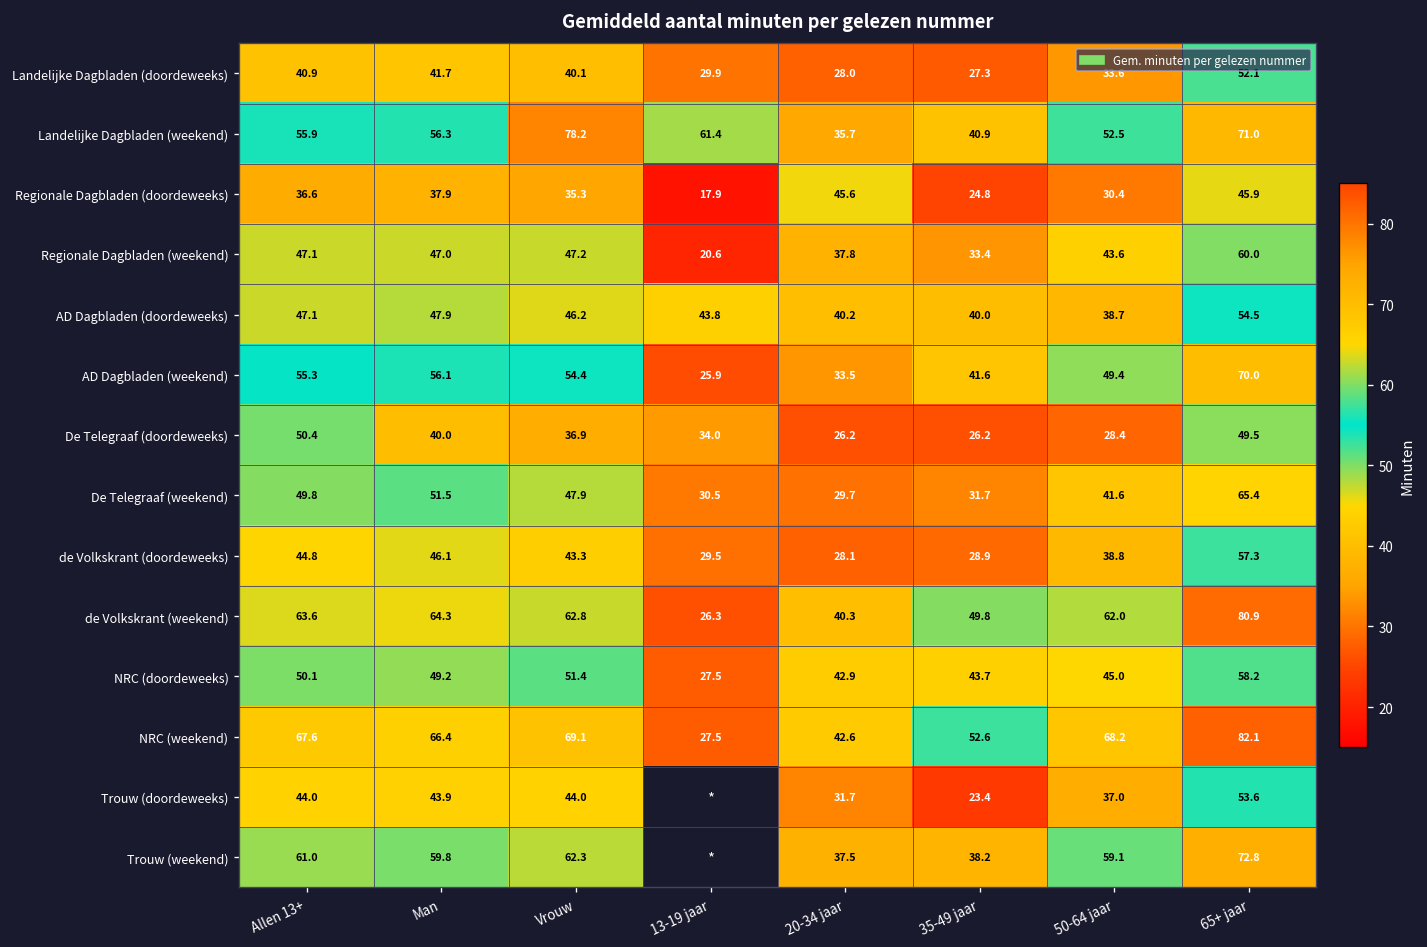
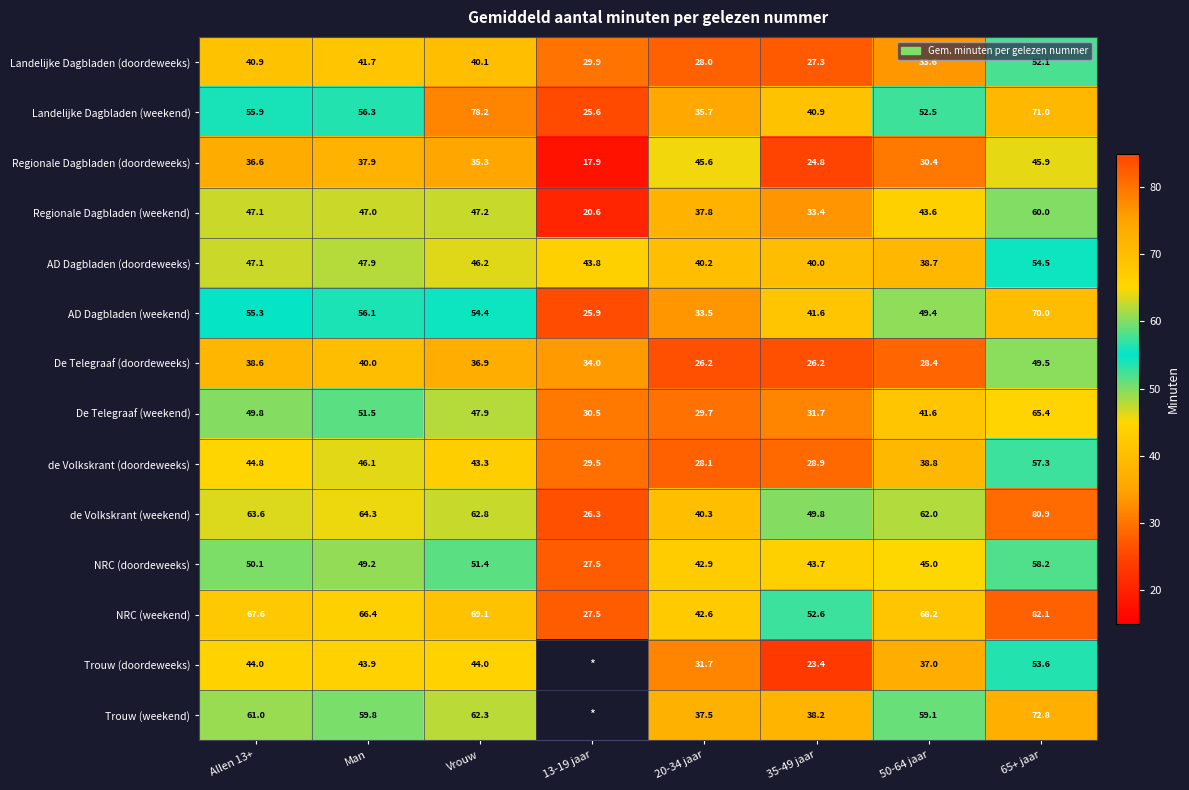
  {
    "Landelijke Dagbladen (doordeweeks)": {
      "Allen 13+": 40.9,
      "Man": 41.7,
      "Vrouw": 40.1,
      "13-19 jaar": 29.9,
      "20-34 jaar": 28.0,
      "35-49 jaar": 27.3
    },
    "Landelijke Dagbladen (weekend)": {
      "Allen 13+": 55.9,
      "Man": 56.3,
      "Vrouw": 78.2,
-     "13-19 jaar": 61.4,
+     "13-19 jaar": 25.6,
      "20-34 jaar": 35.7,
      "35-49 jaar": 40.9,
      "50-64 jaar": 52.5,
      "65+ jaar": 71.0
    },
    "Regionale Dagbladen (doordeweeks)": {
      "Allen 13+": 36.6,
      "Man": 37.9,
      "Vrouw": 35.3,
      "13-19 jaar": 17.9,
      "20-34 jaar": 45.6,
      "35-49 jaar": 24.8,
      "50-64 jaar": 30.4,
      "65+ jaar": 45.9
    },
    "Regionale Dagbladen (weekend)": {
      "Allen 13+": 47.1,
      "Man": 47.0,
      "Vrouw": 47.2,
      "13-19 jaar": 20.6,
      "20-34 jaar": 37.8,
      "35-49 jaar": 33.4,
      "50-64 jaar": 43.6,
      "65+ jaar": 60.0
    },
    "AD Dagbladen (doordeweeks)": {
      "Allen 13+": 47.1,
      "Man": 47.9,
      "Vrouw": 46.2,
      "13-19 jaar": 43.8,
      "20-34 jaar": 40.2,
      "35-49 jaar": 40.0,
      "50-64 jaar": 38.7,
      "65+ jaar": 54.5
    },
    "AD Dagbladen (weekend)": {
      "Allen 13+": 55.3,
      "Man": 56.1,
      "Vrouw": 54.4,
      "13-19 jaar": 25.9,
      "20-34 jaar": 33.5,
      "35-49 jaar": 41.6,
      "50-64 jaar": 49.4,
      "65+ jaar": 70.0
    },
    "De Telegraaf (doordeweeks)": {
-     "Allen 13+": 50.4,
+     "Allen 13+": 38.6,
      "Man": 40.0,
      "Vrouw": 36.9,
      "13-19 jaar": 34.0,
      "20-34 jaar": 26.2,
      "35-49 jaar": 26.2,
      "50-64 jaar": 28.4,
      "65+ jaar": 49.5
    },
    "De Telegraaf (weekend)": {
      "Allen 13+": 49.8,
      "Man": 51.5,
      "Vrouw": 47.9,
      "13-19 jaar": 30.5,
      "20-34 jaar": 29.7,
      "35-49 jaar": 31.7,
      "50-64 jaar": 41.6,
      "65+ jaar": 65.4
    },
    "de Volkskrant (doordeweeks)": {
      "Allen 13+": 44.8,
      "Man": 46.1,
      "Vrouw": 43.3,
      "13-19 jaar": 29.5,
      "20-34 jaar": 28.1,
      "35-49 jaar": 28.9,
      "50-64 jaar": 38.8,
      "65+ jaar": 57.3
    },
    "de Volkskrant (weekend)": {
      "Allen 13+": 63.6,
      "Man": 64.3,
      "Vrouw": 62.8,
      "13-19 jaar": 26.3,
      "20-34 jaar": 40.3,
      "35-49 jaar": 49.8,
      "50-64 jaar": 62.0,
      "65+ jaar": 80.9
    },
    "NRC (doordeweeks)": {
      "Allen 13+": 50.1,
      "Man": 49.2,
      "Vrouw": 51.4,
      "13-19 jaar": 27.5,
      "20-34 jaar": 42.9,
      "35-49 jaar": 43.7,
      "50-64 jaar": 45.0,
      "65+ jaar": 58.2
    },
    "NRC (weekend)": {
      "Allen 13+": 67.6,
      "Man": 66.4,
      "Vrouw": 69.1,
      "13-19 jaar": 27.5,
      "20-34 jaar": 42.6,
      "35-49 jaar": 52.6,
      "50-64 jaar": 68.2,
      "65+ jaar": 82.1
    },
    "Trouw (doordeweeks)": {
      "Allen 13+": 44.0,
      "Man": 43.9,
      "Vrouw": 44.0,
      "20-34 jaar": 31.7,
      "35-49 jaar": 23.4,
      "50-64 jaar": 37.0,
      "65+ jaar": 53.6
    },
    "Trouw (weekend)": {
      "Allen 13+": 61.0,
      "Man": 59.8,
      "Vrouw": 62.3,
      "20-34 jaar": 37.5,
      "35-49 jaar": 38.2,
      "50-64 jaar": 59.1,
      "65+ jaar": 72.8
    }
  }
